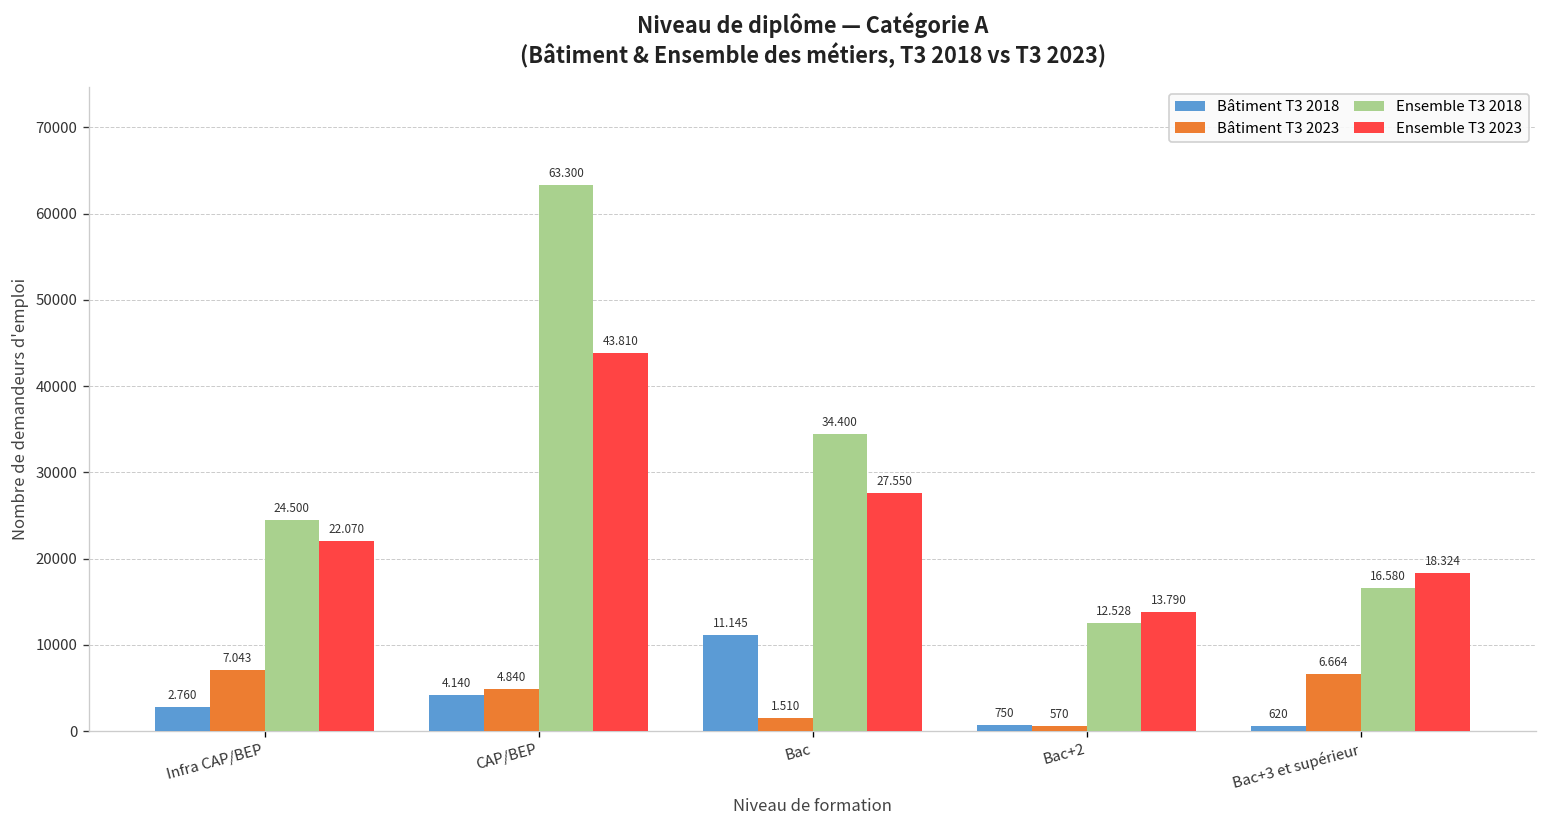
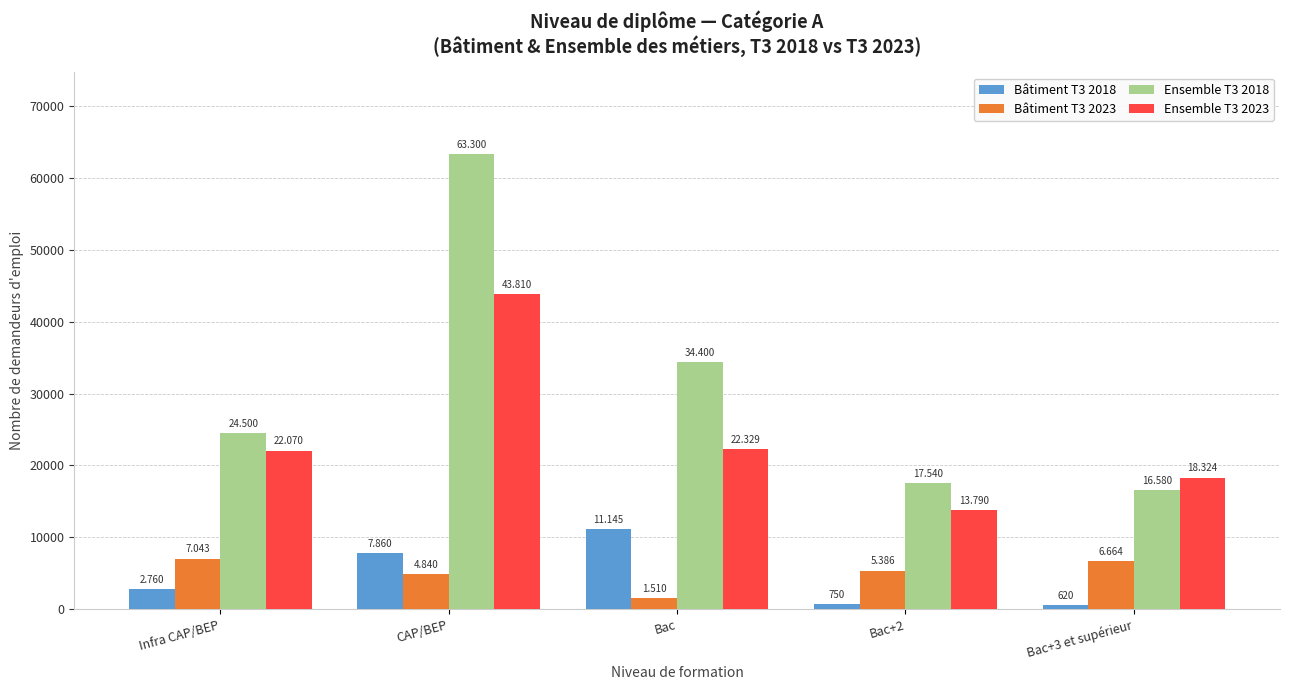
  {
    "Bâtiment T3 2018": {
-     "CAP/BEP": 4.140,
+     "CAP/BEP": 7.860,
      "Bac+2": 750,
      "Bac+3 et supérieur": 620
    },
    "Bâtiment T3 2023": {
-     "Bac+2": 570
+     "Bac+2": 5.386
    },
    "Ensemble T3 2018": {
-     "Bac+2": 12.528
+     "Bac+2": 17.540
    },
    "Ensemble T3 2023": {
-     "Bac": 27.550
+     "Bac": 22.329
    }
  }
